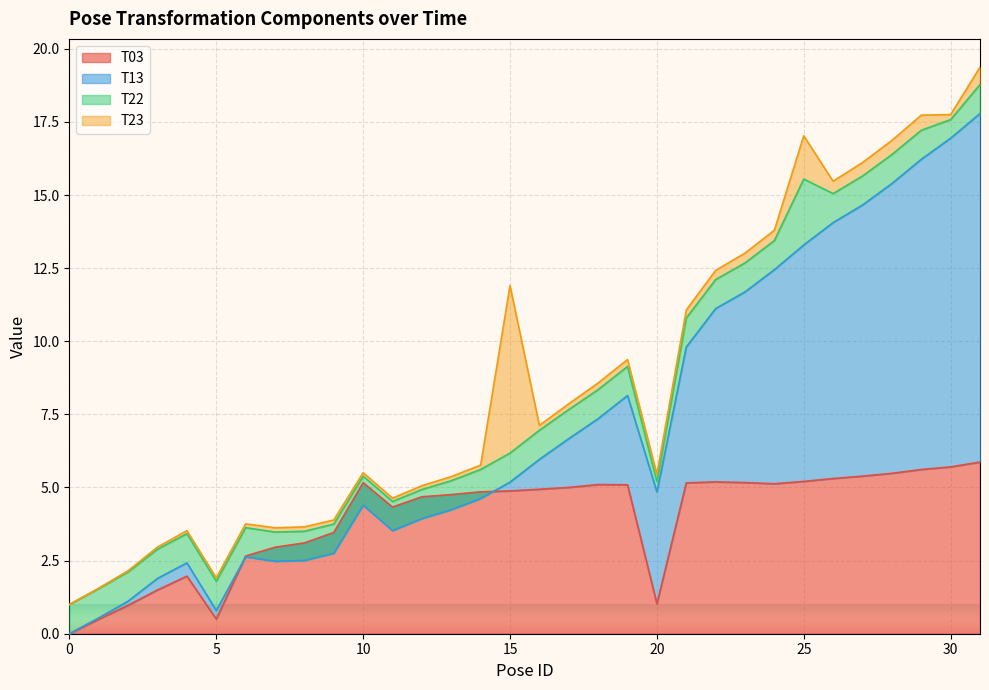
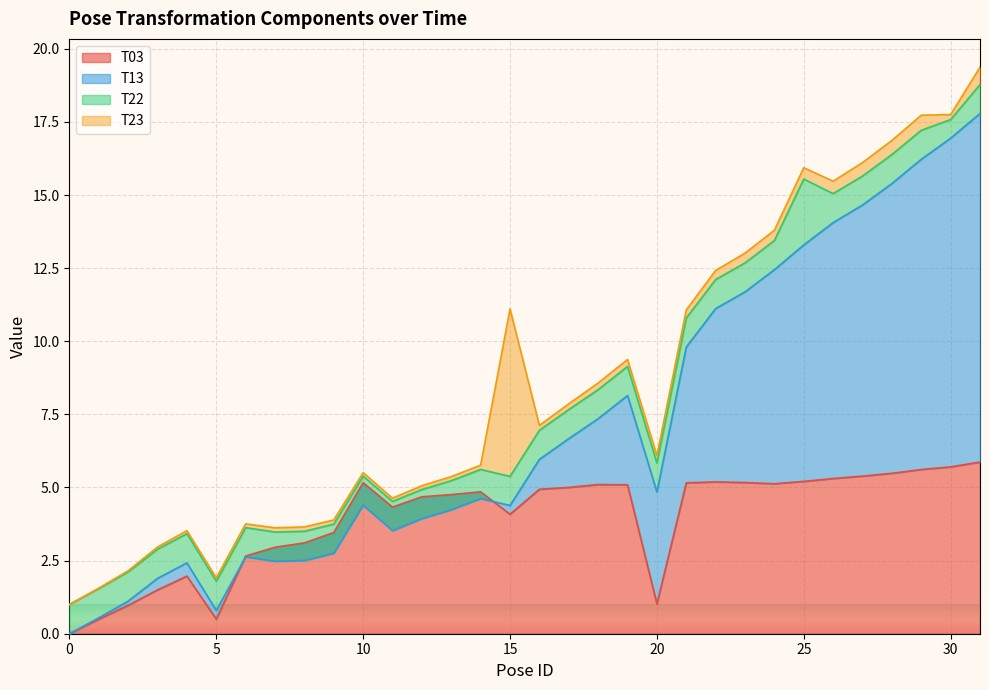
  {
    "T03": {
      "5": 0.5,
-     "15": 4.9,
+     "15": 4.1,
      "20": 1.0,
      "25": 5.2,
      "30": 5.7
    },
    "T22": {
      "5": 1.0,
      "10": 5.4,
      "15": 1.0,
-     "20": 0.4,
+     "20": 1.0,
      "25": 2.3,
      "30": 0.6
    },
    "T23": {
      "5": 0.1,
      "10": 0.1,
      "15": 5.7,
      "20": 0.2,
-     "25": 1.5,
+     "25": 0.4,
      "30": 0.2
    }
  }
